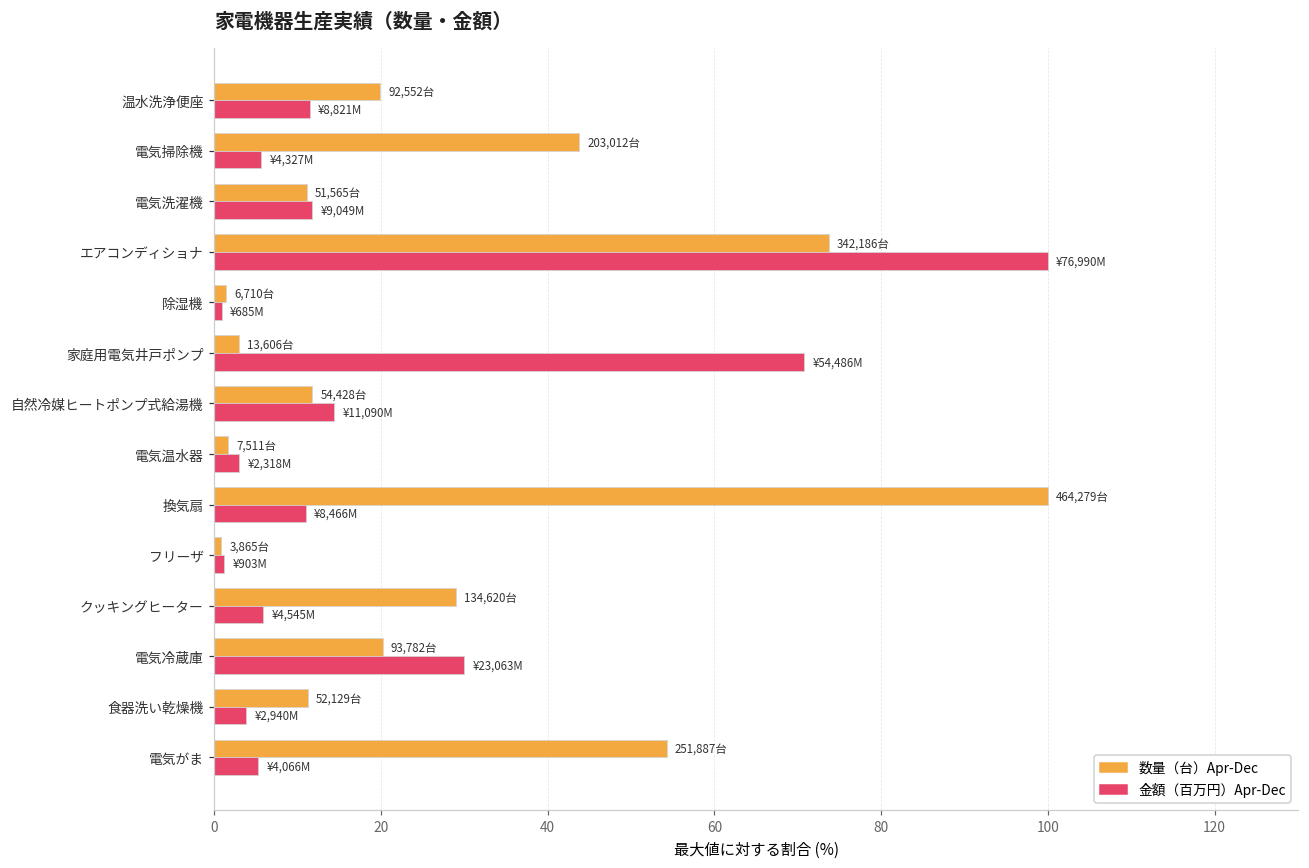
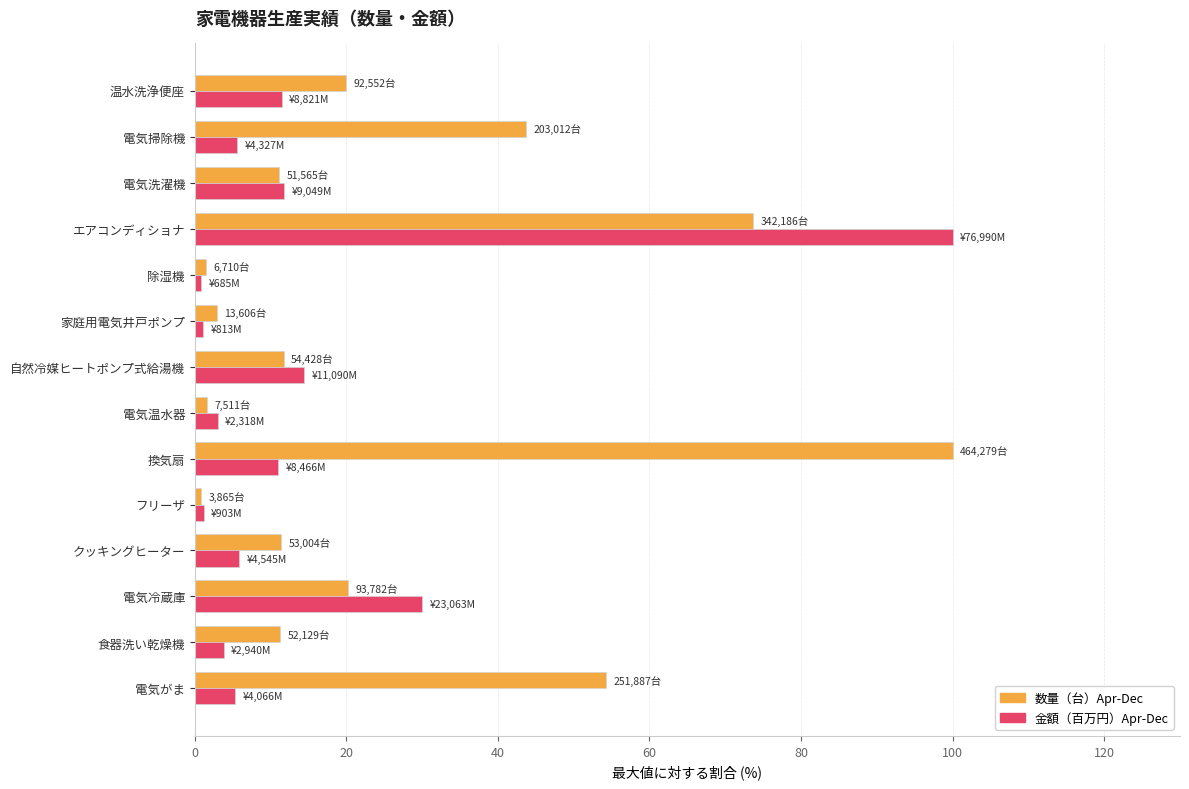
  {
    "数量（台）Apr-Dec": {
-     "クッキングヒーター": "134,620台"
+     "クッキングヒーター": "53,004台"
    },
    "金額（百万円）Apr-Dec": {
-     "家庭用電気井戸ポンプ": "¥54,486M"
+     "家庭用電気井戸ポンプ": "¥813M"
    }
  }
